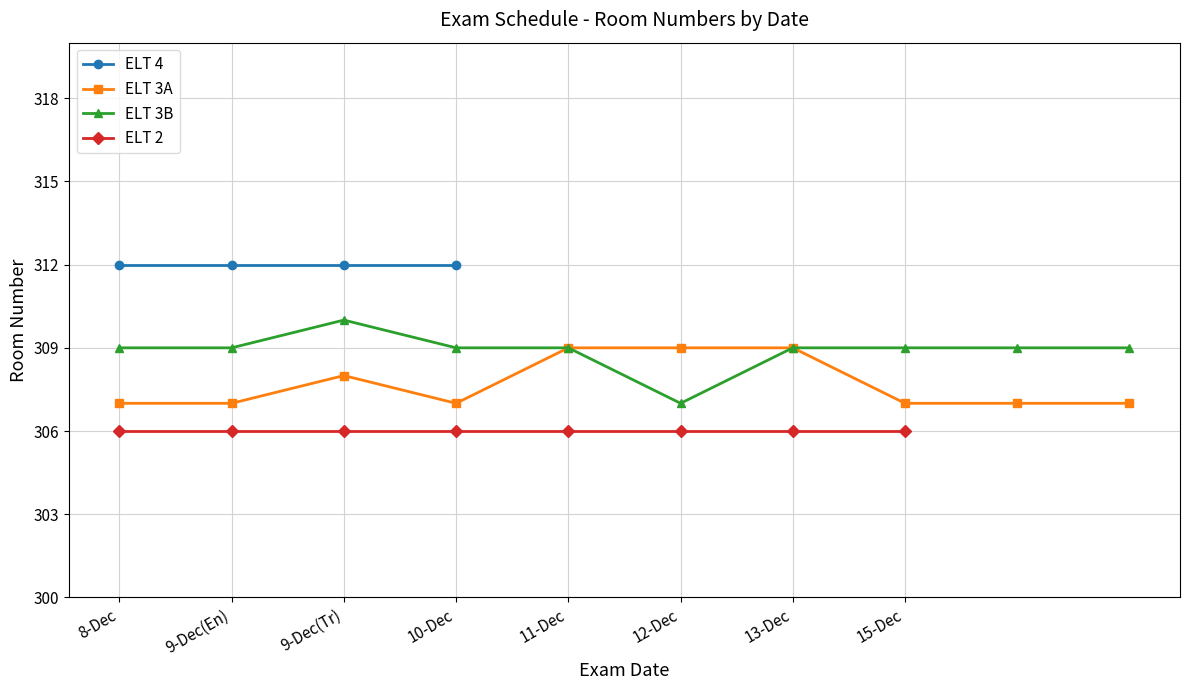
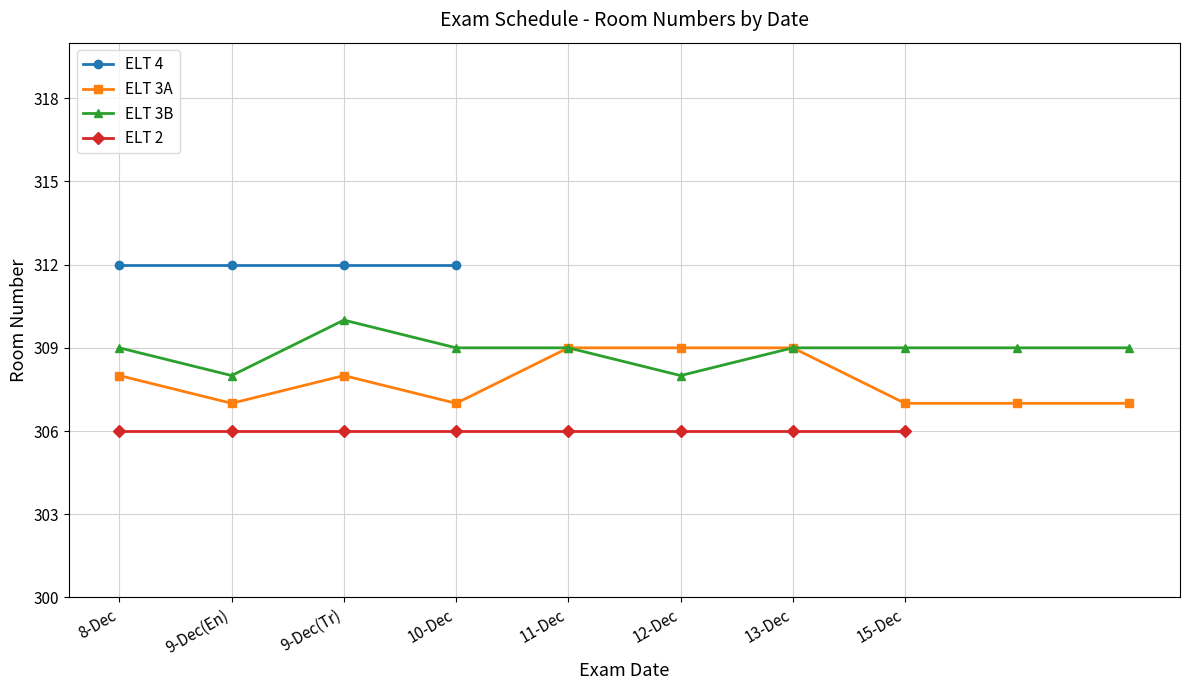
  {
    "ELT 4": {
      "8-Dec": 312,
      "9-Dec(En)": 312,
      "9-Dec(Tr)": 312,
      "10-Dec": 312
    },
    "ELT 3A": {
-     "8-Dec": 307,
+     "8-Dec": 308,
      "9-Dec(En)": 307,
      "9-Dec(Tr)": 308,
      "10-Dec": 307,
      "12-Dec": 309
    },
    "ELT 3B": {
      "8-Dec": 309,
-     "9-Dec(En)": 309,
+     "9-Dec(En)": 308,
      "9-Dec(Tr)": 310,
      "10-Dec": 309,
-     "12-Dec": 307
+     "12-Dec": 308
    },
    "ELT 2": {
      "8-Dec": 306,
      "9-Dec(En)": 306,
      "9-Dec(Tr)": 306,
      "10-Dec": 306,
      "11-Dec": 306,
      "12-Dec": 306,
      "13-Dec": 306,
      "15-Dec": 306
    }
  }
